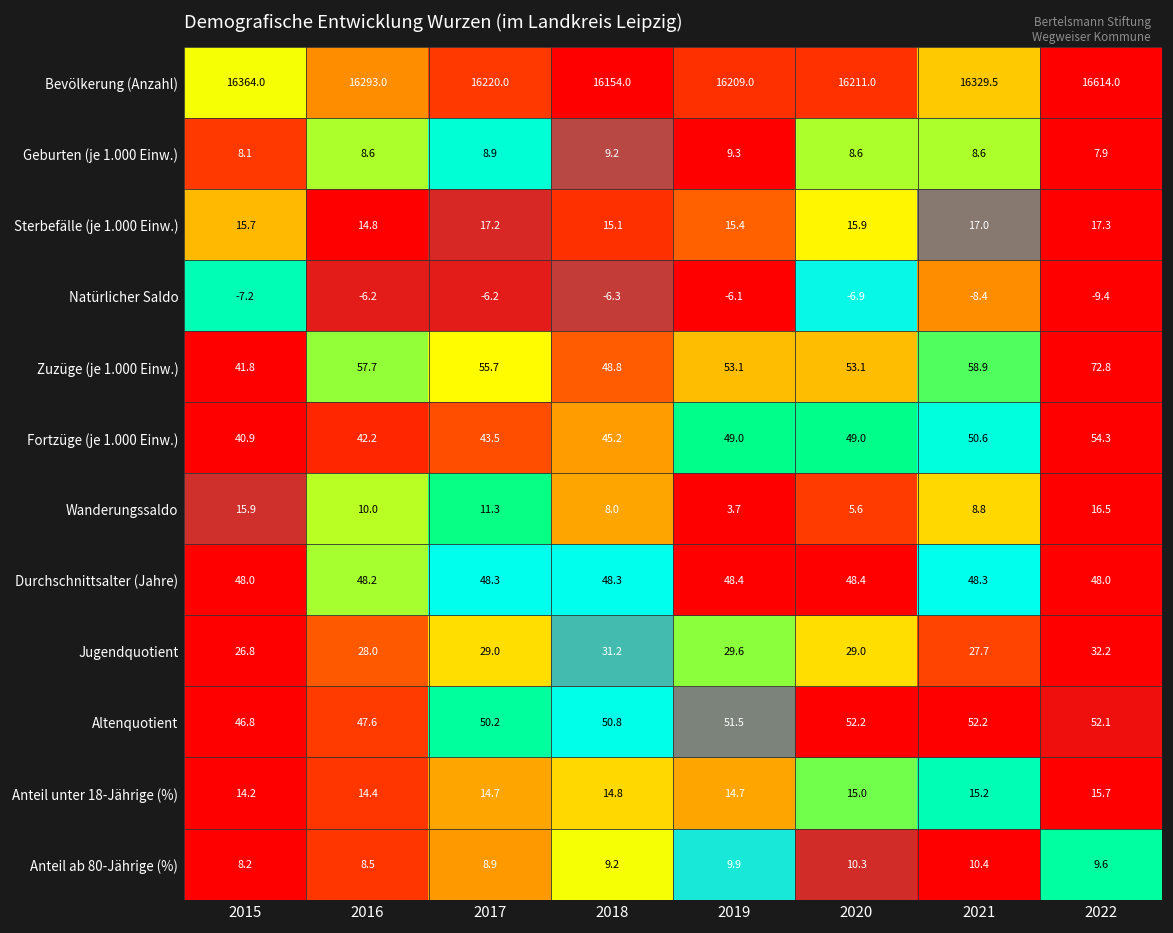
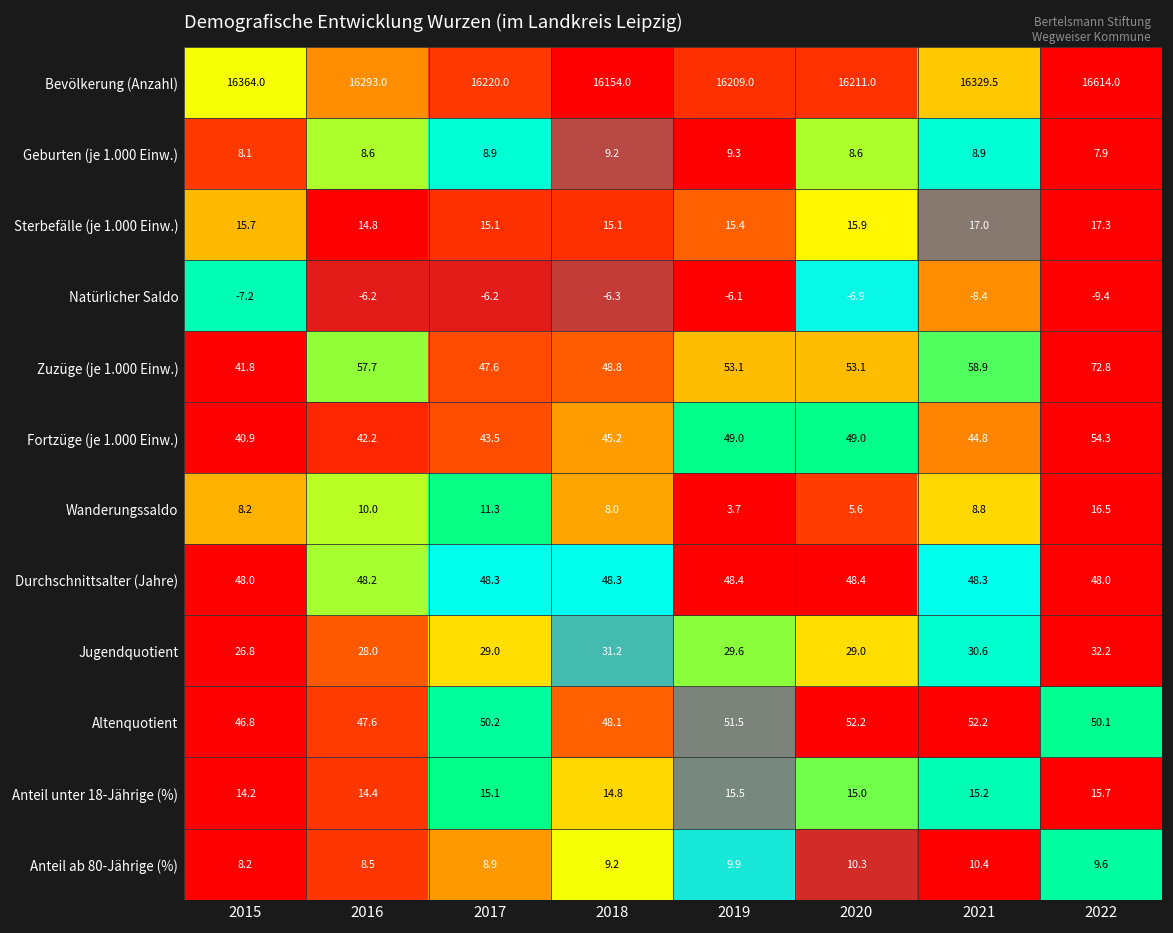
  {
    "Bevölkerung (Anzahl)": {
      "2015": 16364.0,
      "2016": 16293.0,
      "2017": 16220.0,
      "2018": 16154.0,
      "2019": 16209.0,
      "2020": 16211.0,
      "2021": 16329.5,
      "2022": 16614.0
    },
    "Geburten (je 1.000 Einw.)": {
      "2015": 8.1,
      "2016": 8.6,
      "2017": 8.9,
      "2018": 9.2,
      "2019": 9.3,
      "2020": 8.6,
-     "2021": 8.6,
+     "2021": 8.9,
      "2022": 7.9
    },
    "Sterbefälle (je 1.000 Einw.)": {
      "2015": 15.7,
      "2016": 14.8,
-     "2017": 17.2,
+     "2017": 15.1,
      "2018": 15.1,
      "2019": 15.4,
      "2020": 15.9,
      "2021": 17.0,
      "2022": 17.3
    },
    "Natürlicher Saldo": {
      "2015": -7.2,
      "2016": -6.2,
      "2017": -6.2,
      "2018": -6.3,
      "2019": -6.1,
      "2020": -6.9,
      "2021": -8.4,
      "2022": -9.4
    },
    "Zuzüge (je 1.000 Einw.)": {
      "2015": 41.8,
      "2016": 57.7,
-     "2017": 55.7,
+     "2017": 47.6,
      "2018": 48.8,
      "2019": 53.1,
      "2020": 53.1,
      "2021": 58.9,
      "2022": 72.8
    },
    "Fortzüge (je 1.000 Einw.)": {
      "2015": 40.9,
      "2016": 42.2,
      "2017": 43.5,
      "2018": 45.2,
      "2019": 49.0,
      "2020": 49.0,
-     "2021": 50.6,
+     "2021": 44.8,
      "2022": 54.3
    },
    "Wanderungssaldo": {
-     "2015": 15.9,
+     "2015": 8.2,
      "2016": 10.0,
      "2017": 11.3,
      "2018": 8.0,
      "2019": 3.7,
      "2020": 5.6,
      "2021": 8.8,
      "2022": 16.5
    },
    "Durchschnittsalter (Jahre)": {
      "2015": 48.0,
      "2016": 48.2,
      "2017": 48.3,
      "2018": 48.3,
      "2019": 48.4,
      "2020": 48.4,
      "2021": 48.3,
      "2022": 48.0
    },
    "Jugendquotient": {
      "2015": 26.8,
      "2016": 28.0,
      "2017": 29.0,
      "2018": 31.2,
      "2019": 29.6,
      "2020": 29.0,
-     "2021": 27.7,
+     "2021": 30.6,
      "2022": 32.2
    },
    "Altenquotient": {
      "2015": 46.8,
      "2016": 47.6,
      "2017": 50.2,
-     "2018": 50.8,
+     "2018": 48.1,
      "2019": 51.5,
      "2020": 52.2,
      "2021": 52.2,
-     "2022": 52.1
+     "2022": 50.1
    },
    "Anteil unter 18-Jährige (%)": {
      "2015": 14.2,
      "2016": 14.4,
-     "2017": 14.7,
+     "2017": 15.1,
      "2018": 14.8,
-     "2019": 14.7,
+     "2019": 15.5,
      "2020": 15.0,
      "2021": 15.2,
      "2022": 15.7
    },
    "Anteil ab 80-Jährige (%)": {
      "2015": 8.2,
      "2016": 8.5,
      "2017": 8.9,
      "2018": 9.2,
      "2019": 9.9,
      "2020": 10.3,
      "2021": 10.4,
      "2022": 9.6
    }
  }
